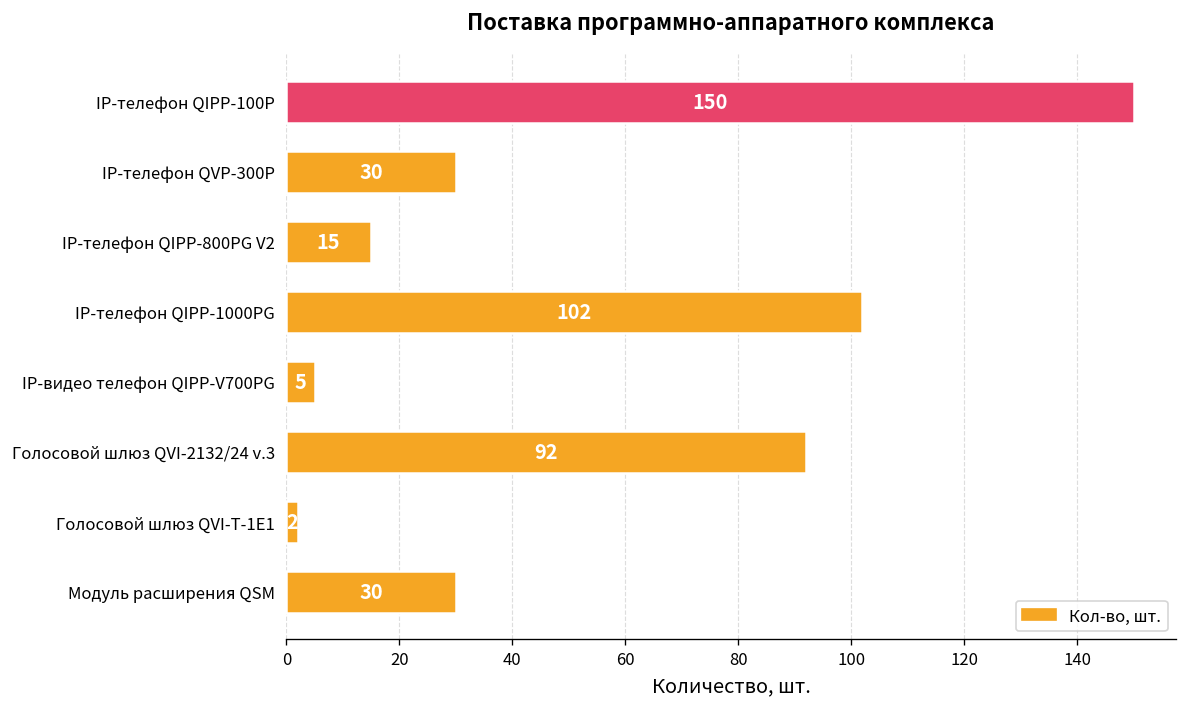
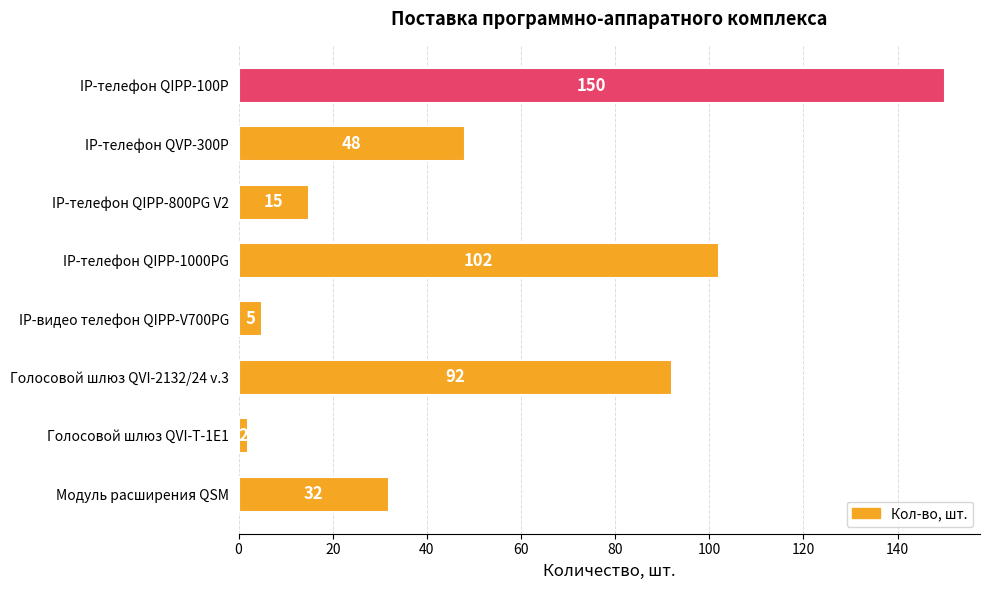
  {
    "IP-телефон QIPP-100P": 150,
-   "IP-телефон QVP-300P": 30,
+   "IP-телефон QVP-300P": 48,
    "IP-телефон QIPP-800PG V2": 15,
    "IP-телефон QIPP-1000PG": 102,
    "IP-видео телефон QIPP-V700PG": 5,
    "Голосовой шлюз QVI-2132/24 v.3": 92,
-   "Модуль расширения QSM": 30
+   "Модуль расширения QSM": 32
  }
